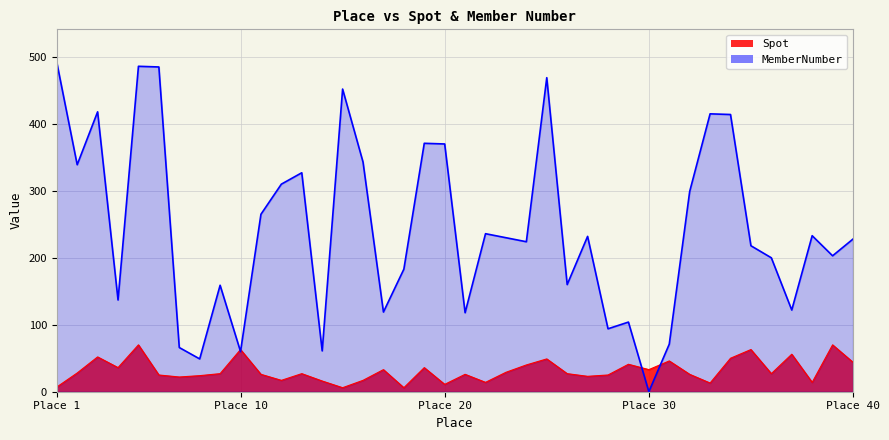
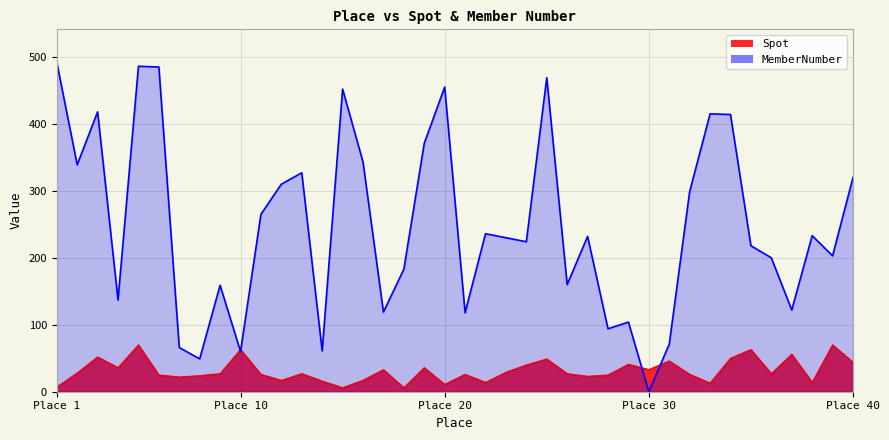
  {
    "Spot": {
      "Place 1": 10,
      "Place 20": 10,
      "Place 30": 30,
      "Place 40": 40
    },
    "MemberNumber": {
      "Place 1": 490,
-     "Place 20": 370,
+     "Place 20": 460,
      "Place 30": 0,
-     "Place 40": 230
+     "Place 40": 320
    }
  }
